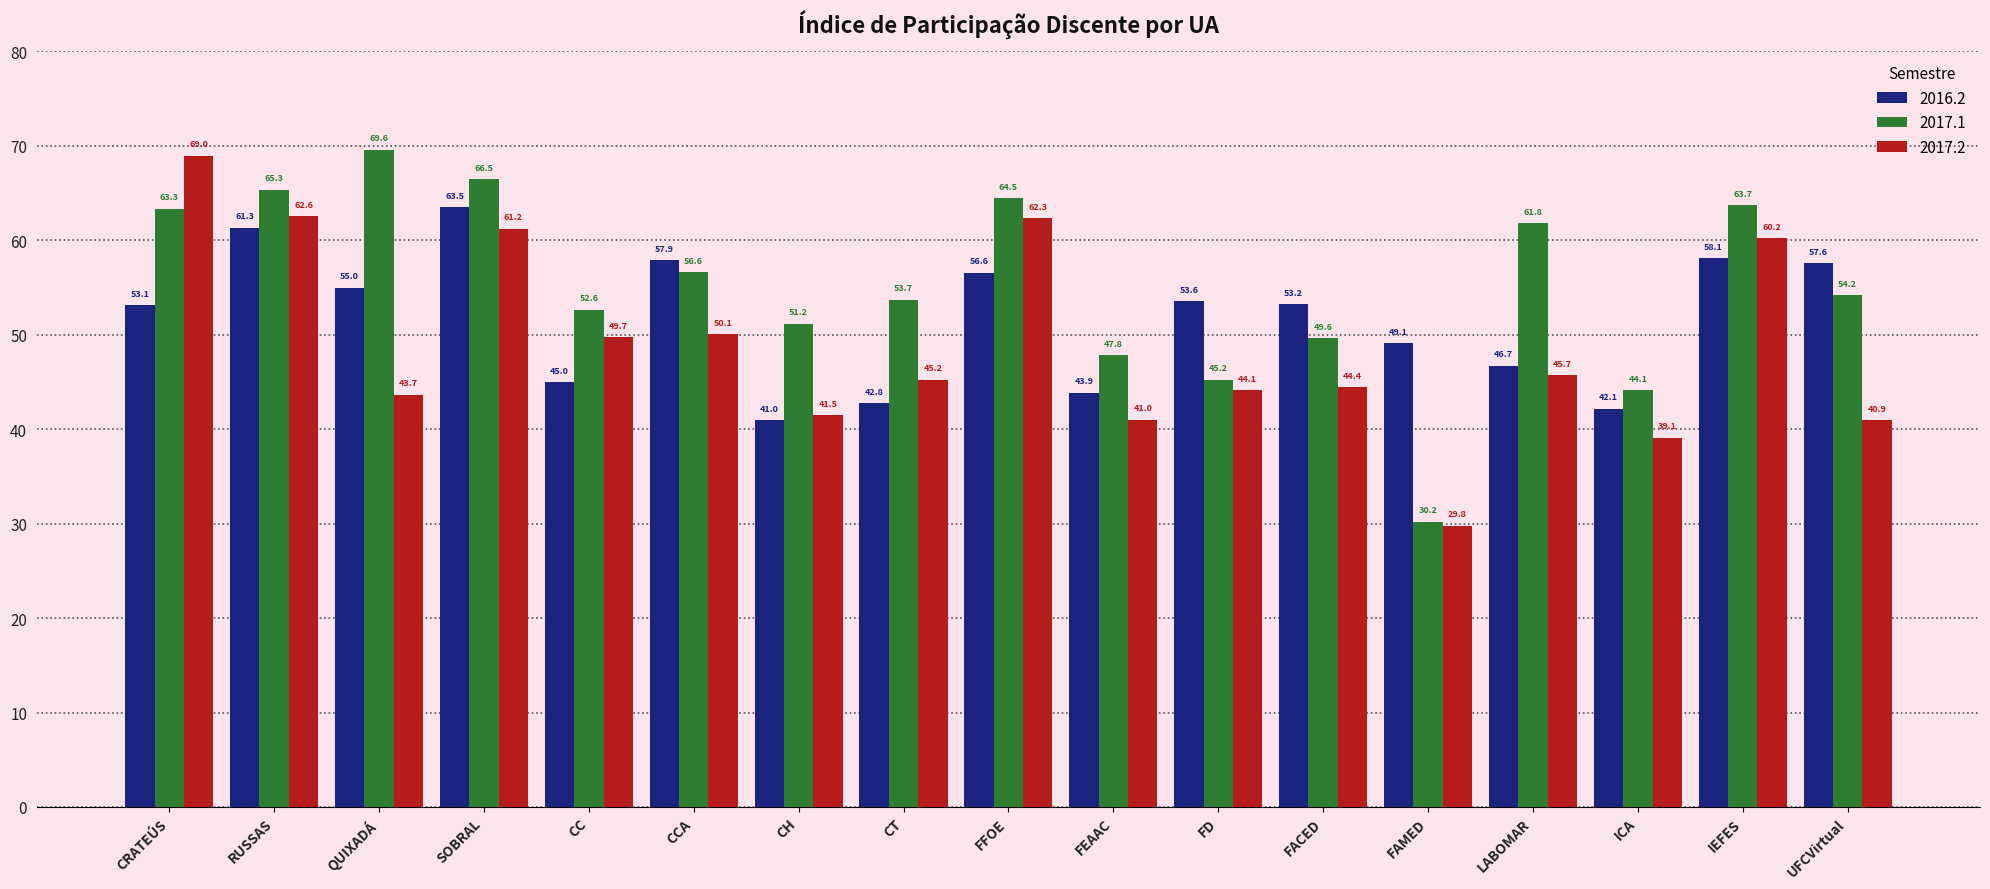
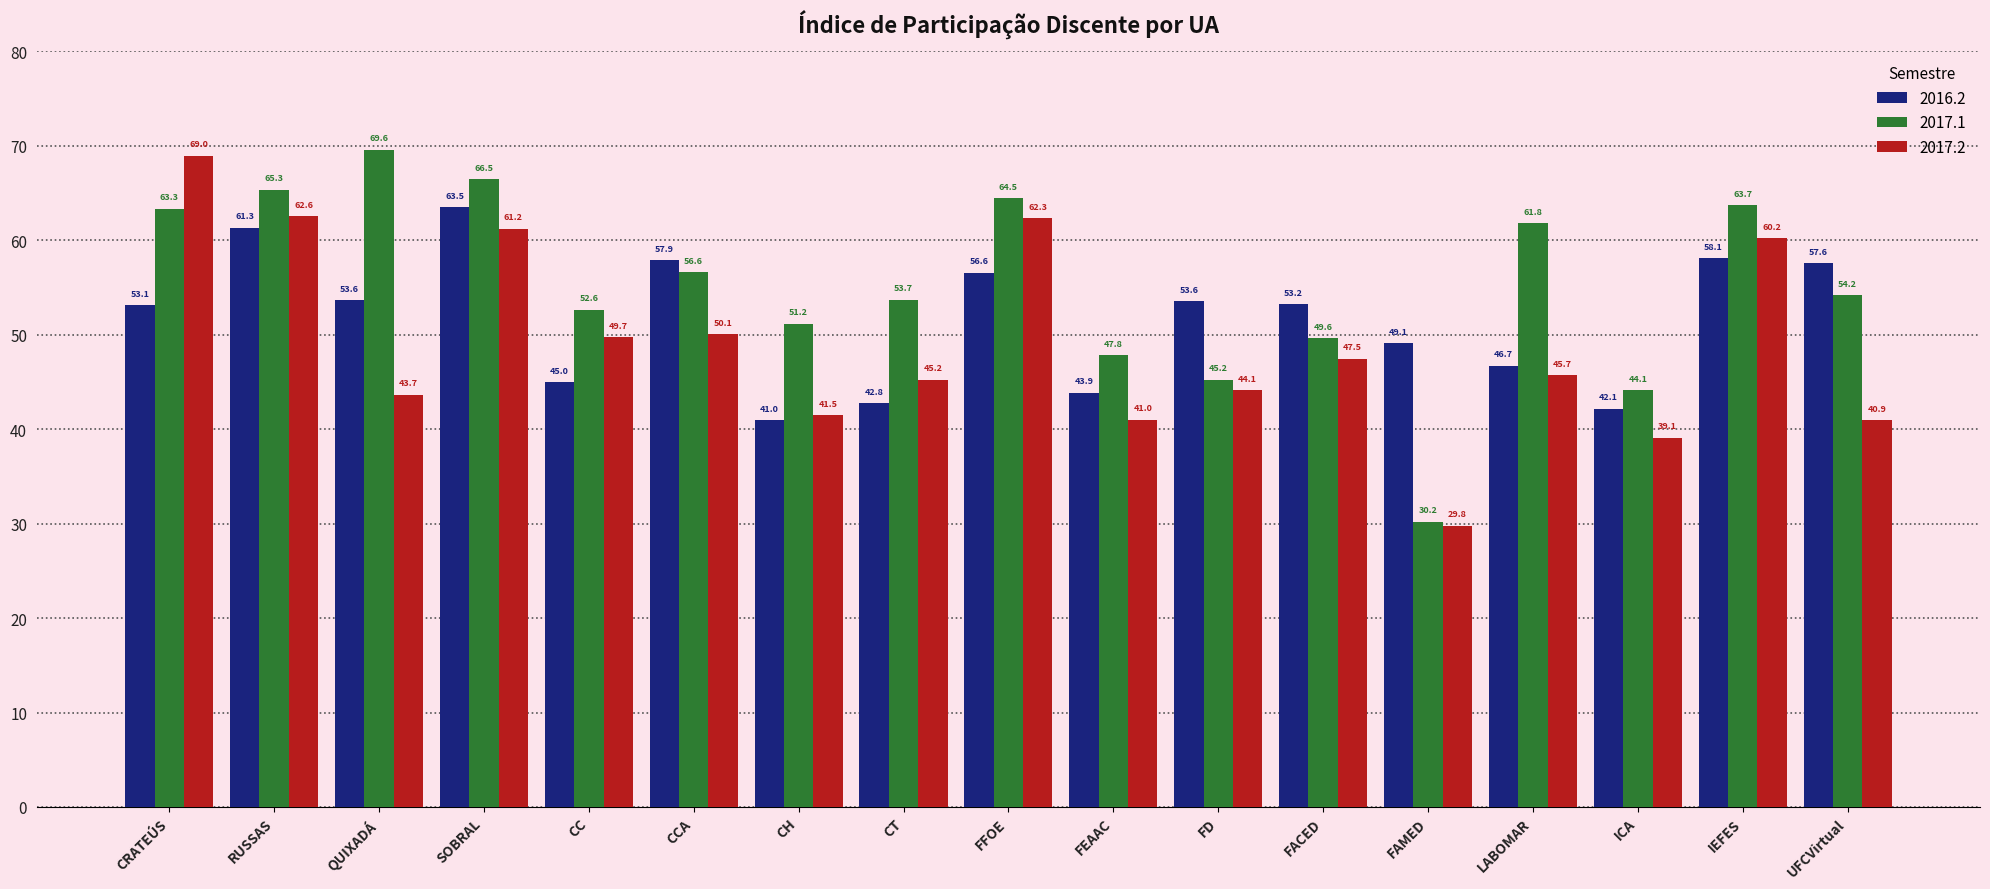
  {
    "2016.2": {
      "CRATEÚS": 53.1,
      "RUSSAS": 61.3,
-     "QUIXADÁ": 55.0,
+     "QUIXADÁ": 53.6,
      "SOBRAL": 63.5,
      "CC": 45.0,
      "CCA": 57.9,
      "CH": 41.0,
      "CT": 42.8,
      "FFOE": 56.6,
      "FEAAC": 43.9,
      "FD": 53.6,
      "FACED": 53.2,
      "FAMED": 49.1,
      "LABOMAR": 46.7,
      "ICA": 42.1,
      "IEFES": 58.1,
      "UFCVirtual": 57.6
    },
    "2017.1": {
      "CRATEÚS": 63.3,
      "RUSSAS": 65.3,
      "QUIXADÁ": 69.6,
      "SOBRAL": 66.5,
      "CC": 52.6,
      "CCA": 56.6,
      "CH": 51.2,
      "CT": 53.7,
      "FFOE": 64.5,
      "FEAAC": 47.8,
      "FD": 45.2,
      "FACED": 49.6,
      "FAMED": 30.2,
      "LABOMAR": 61.8,
      "ICA": 44.1,
      "IEFES": 63.7,
      "UFCVirtual": 54.2
    },
    "2017.2": {
      "CRATEÚS": 69.0,
      "RUSSAS": 62.6,
      "QUIXADÁ": 43.7,
      "SOBRAL": 61.2,
      "CC": 49.7,
      "CCA": 50.1,
      "CH": 41.5,
      "CT": 45.2,
      "FFOE": 62.3,
      "FEAAC": 41.0,
      "FD": 44.1,
-     "FACED": 44.4,
+     "FACED": 47.5,
      "FAMED": 29.8,
      "LABOMAR": 45.7,
      "ICA": 39.1,
      "IEFES": 60.2,
      "UFCVirtual": 40.9
    }
  }
